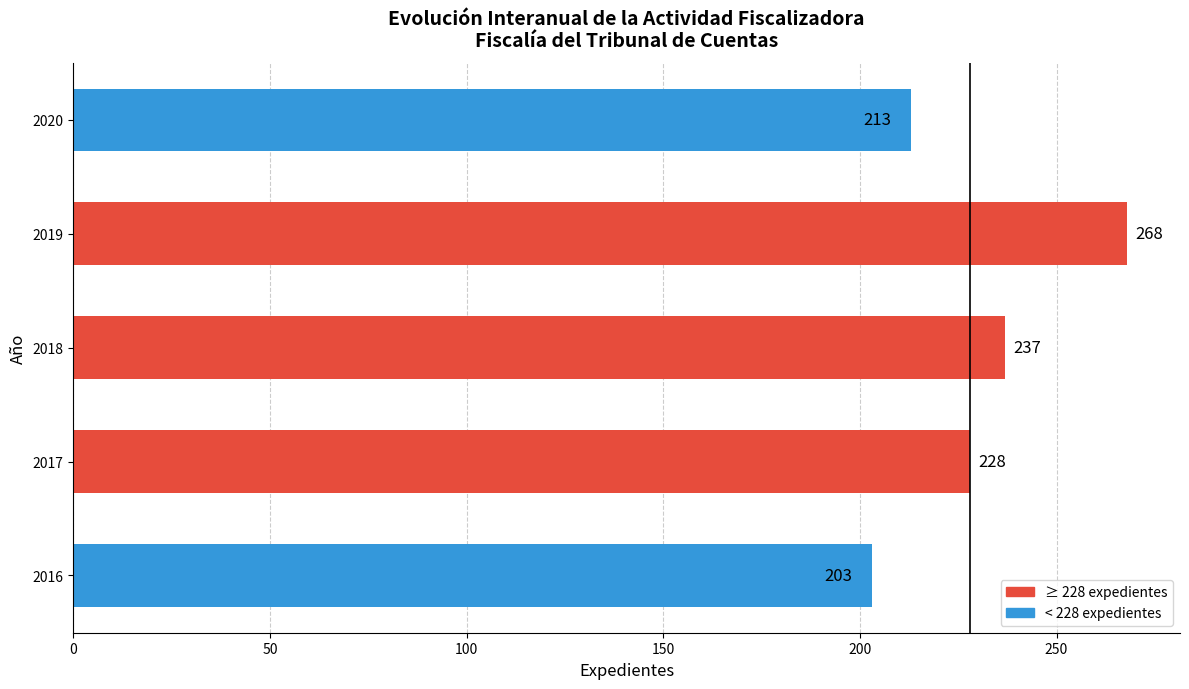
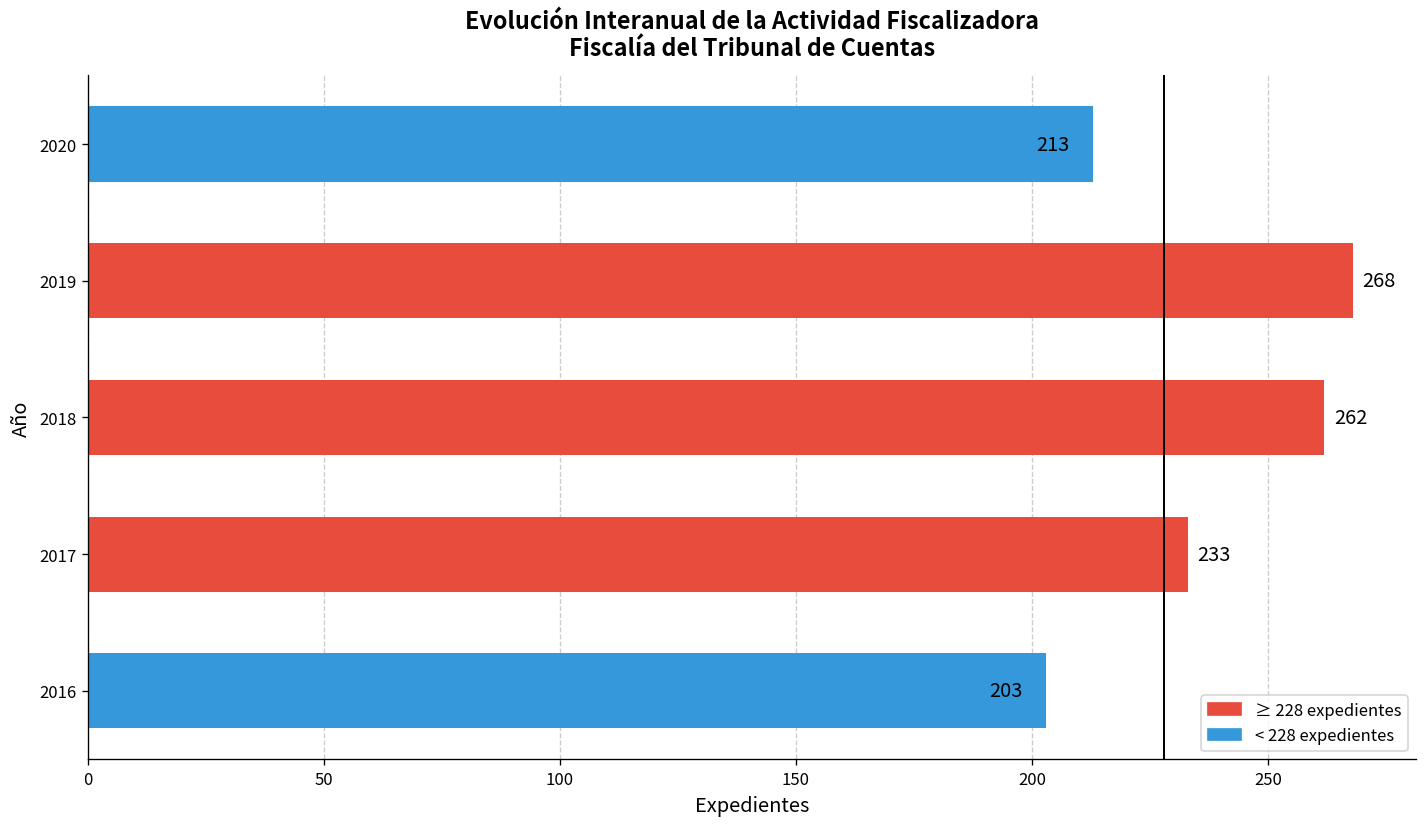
  {
    "2020": 213,
    "2019": 268,
-   "2018": 237,
-   "2017": 228,
+   "2018": 262,
+   "2017": 233,
    "2016": 203
  }
